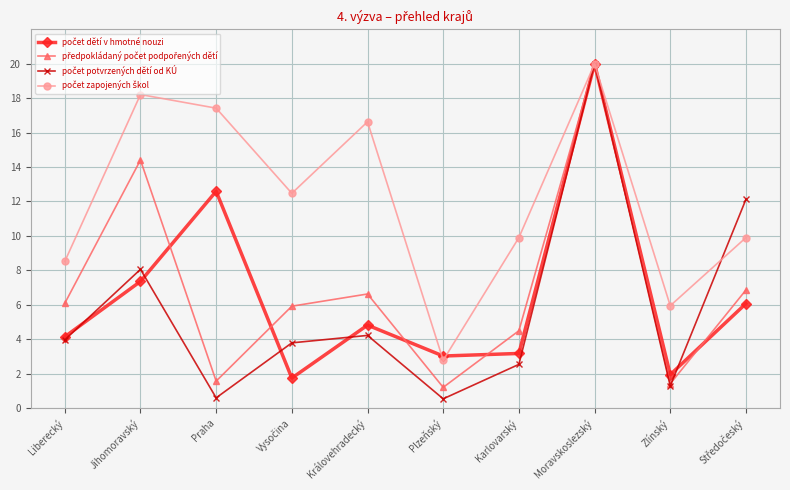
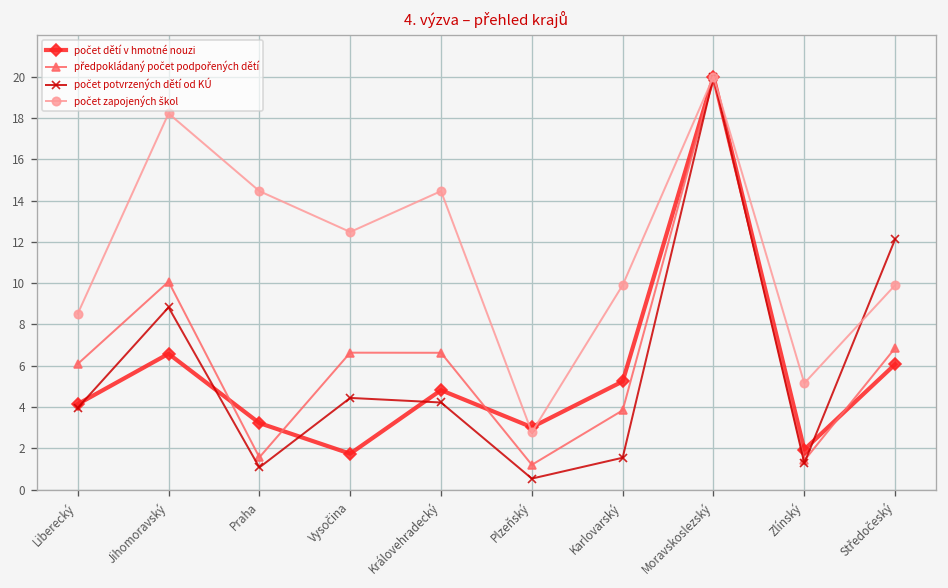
  {
    "počet dětí v hmotné nouzi": {
      "Liberecký": 4.1,
-     "Jihomoravský": 7.4,
-     "Praha": 12.6,
+     "Jihomoravský": 6.6,
+     "Praha": 3.2,
      "Vysočina": 1.7,
      "Královehradecký": 4.8,
      "Plzeňský": 3.0,
-     "Karlovarský": 3.2,
+     "Karlovarský": 5.2,
      "Zlínský": 1.9,
      "Středočeský": 6.1
    },
    "předpokládaný počet podpořených dětí": {
      "Liberecký": 6.1,
-     "Jihomoravský": 14.4,
+     "Jihomoravský": 10.1,
      "Praha": 1.6,
-     "Vysočina": 5.9,
+     "Vysočina": 6.6,
      "Královehradecký": 6.6,
      "Plzeňský": 1.2,
-     "Karlovarský": 4.5,
+     "Karlovarský": 3.8,
      "Středočeský": 6.9
    },
    "počet potvrzených dětí od KÚ": {
      "Liberecký": 4.0,
-     "Jihomoravský": 8.1,
-     "Praha": 0.6,
-     "Vysočina": 3.8,
+     "Jihomoravský": 8.8,
+     "Praha": 1.1,
+     "Vysočina": 4.4,
      "Královehradecký": 4.2,
      "Plzeňský": 0.5,
-     "Karlovarský": 2.5,
+     "Karlovarský": 1.5,
      "Středočeský": 12.1
    },
    "počet zapojených škol": {
      "Liberecký": 8.5,
      "Jihomoravský": 18.2,
-     "Praha": 17.4,
+     "Praha": 14.5,
      "Vysočina": 12.5,
-     "Královehradecký": 16.6,
+     "Královehradecký": 14.5,
      "Plzeňský": 2.8,
      "Karlovarský": 9.9,
-     "Zlínský": 5.9,
+     "Zlínský": 5.1,
      "Středočeský": 9.9
    }
  }
